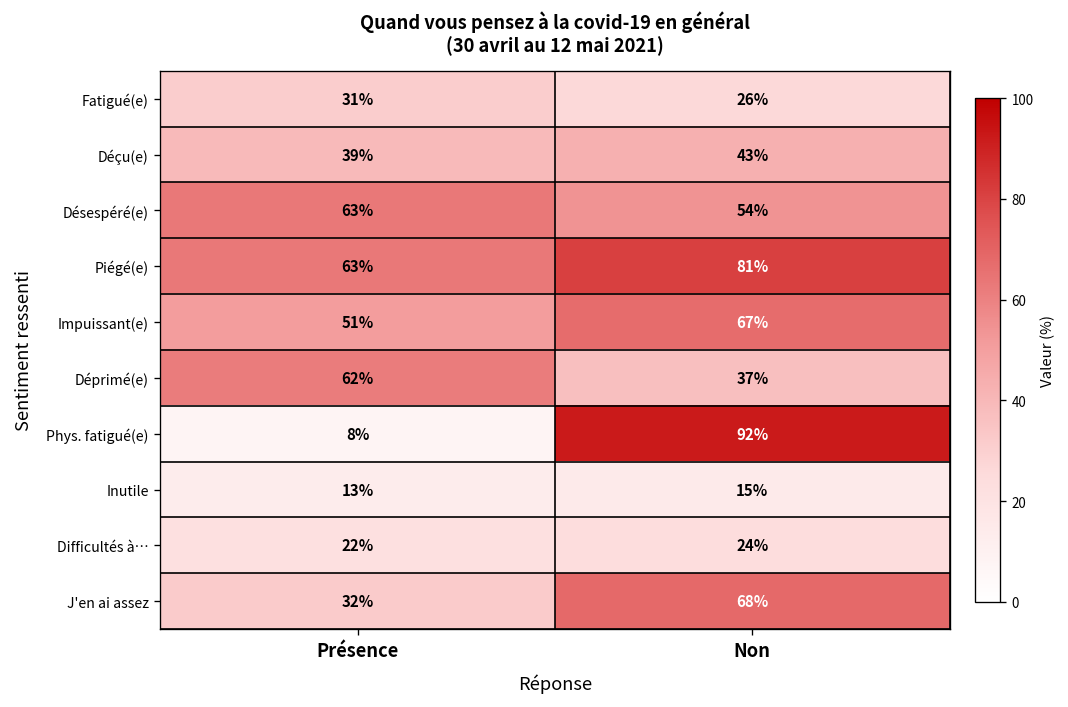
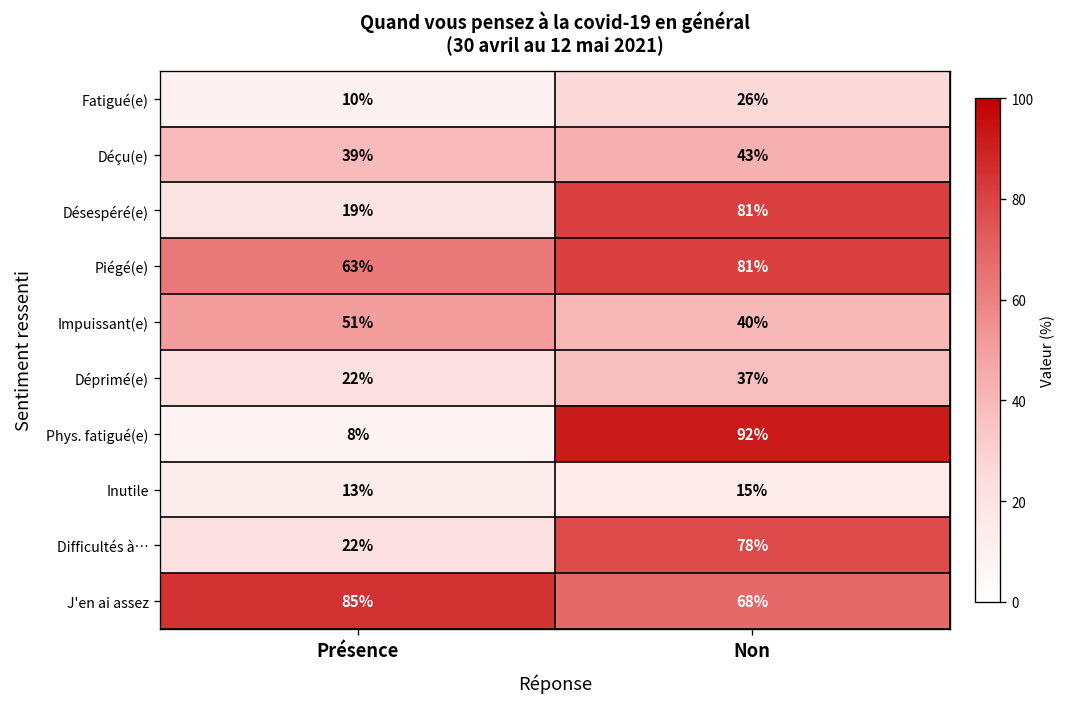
  {
    "Fatigué(e)": {
-     "Présence": "31%",
+     "Présence": "10%",
      "Non": "26%"
    },
    "Déçu(e)": {
      "Présence": "39%",
      "Non": "43%"
    },
    "Désespéré(e)": {
-     "Présence": "63%",
-     "Non": "54%"
+     "Présence": "19%",
+     "Non": "81%"
    },
    "Piégé(e)": {
      "Présence": "63%",
      "Non": "81%"
    },
    "Impuissant(e)": {
      "Présence": "51%",
-     "Non": "67%"
+     "Non": "40%"
    },
    "Déprimé(e)": {
-     "Présence": "62%",
+     "Présence": "22%",
      "Non": "37%"
    },
    "Phys. fatigué(e)": {
      "Présence": "8%",
      "Non": "92%"
    },
    "Inutile": {
      "Présence": "13%",
      "Non": "15%"
    },
    "Difficultés à…": {
      "Présence": "22%",
-     "Non": "24%"
+     "Non": "78%"
    },
    "J'en ai assez": {
-     "Présence": "32%",
+     "Présence": "85%",
      "Non": "68%"
    }
  }
